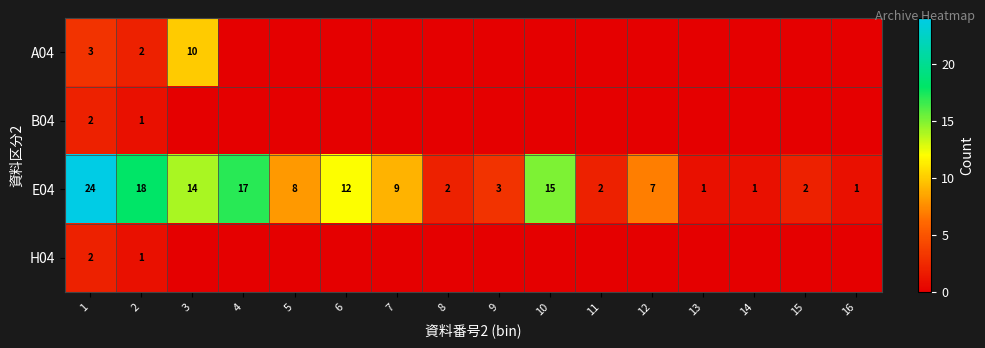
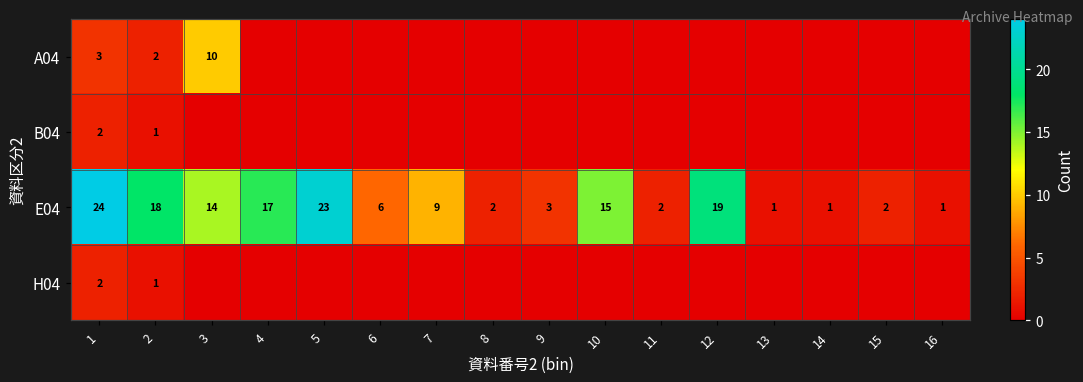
  {
    "A04": {
      "1": 3,
      "2": 2,
      "3": 10
    },
    "B04": {
      "1": 2,
      "2": 1
    },
    "E04": {
      "1": 24,
      "2": 18,
      "3": 14,
      "4": 17,
-     "5": 8,
-     "6": 12,
+     "5": 23,
+     "6": 6,
      "7": 9,
      "8": 2,
      "9": 3,
      "10": 15,
      "11": 2,
-     "12": 7,
+     "12": 19,
      "13": 1,
      "14": 1,
      "15": 2,
      "16": 1
    },
    "H04": {
      "1": 2,
      "2": 1
    }
  }
